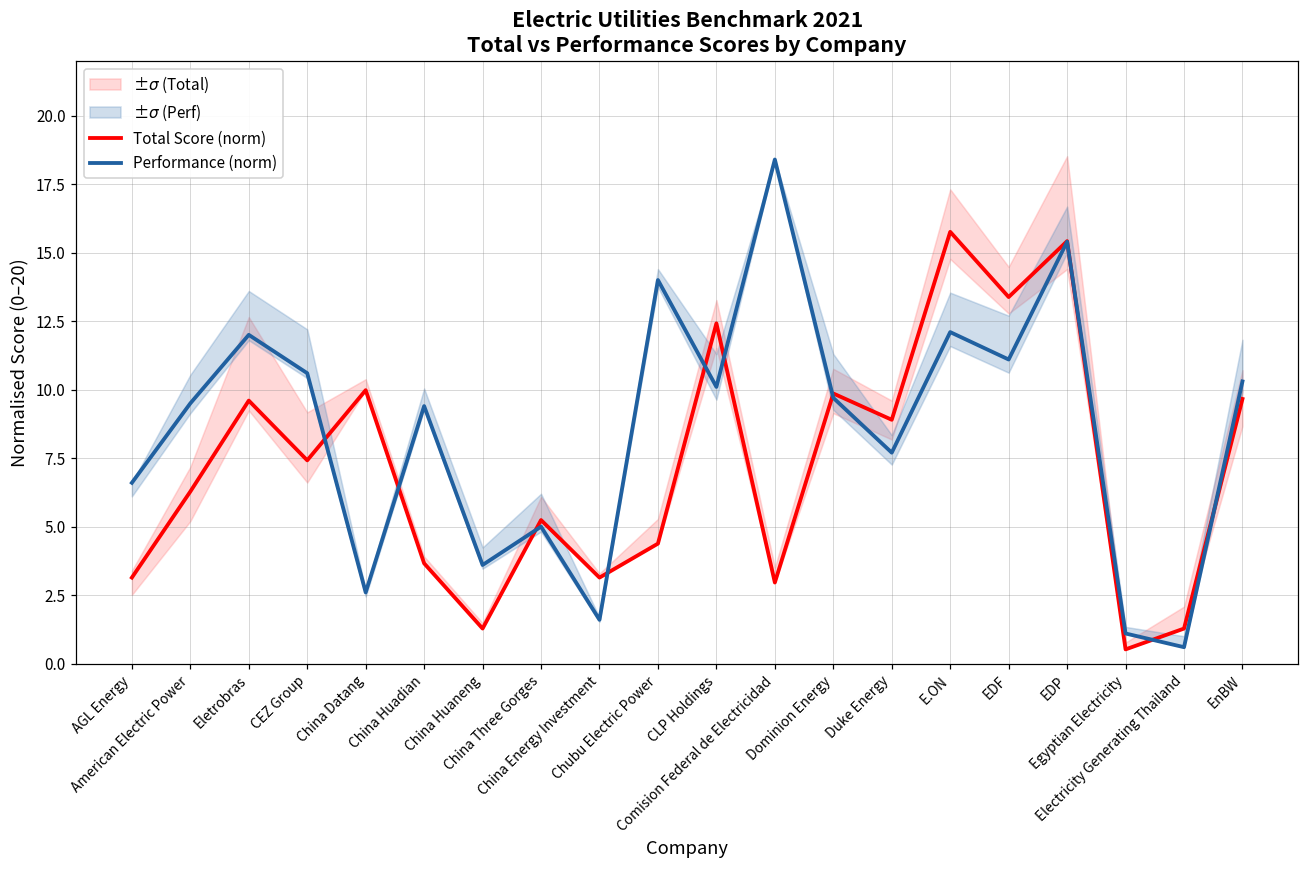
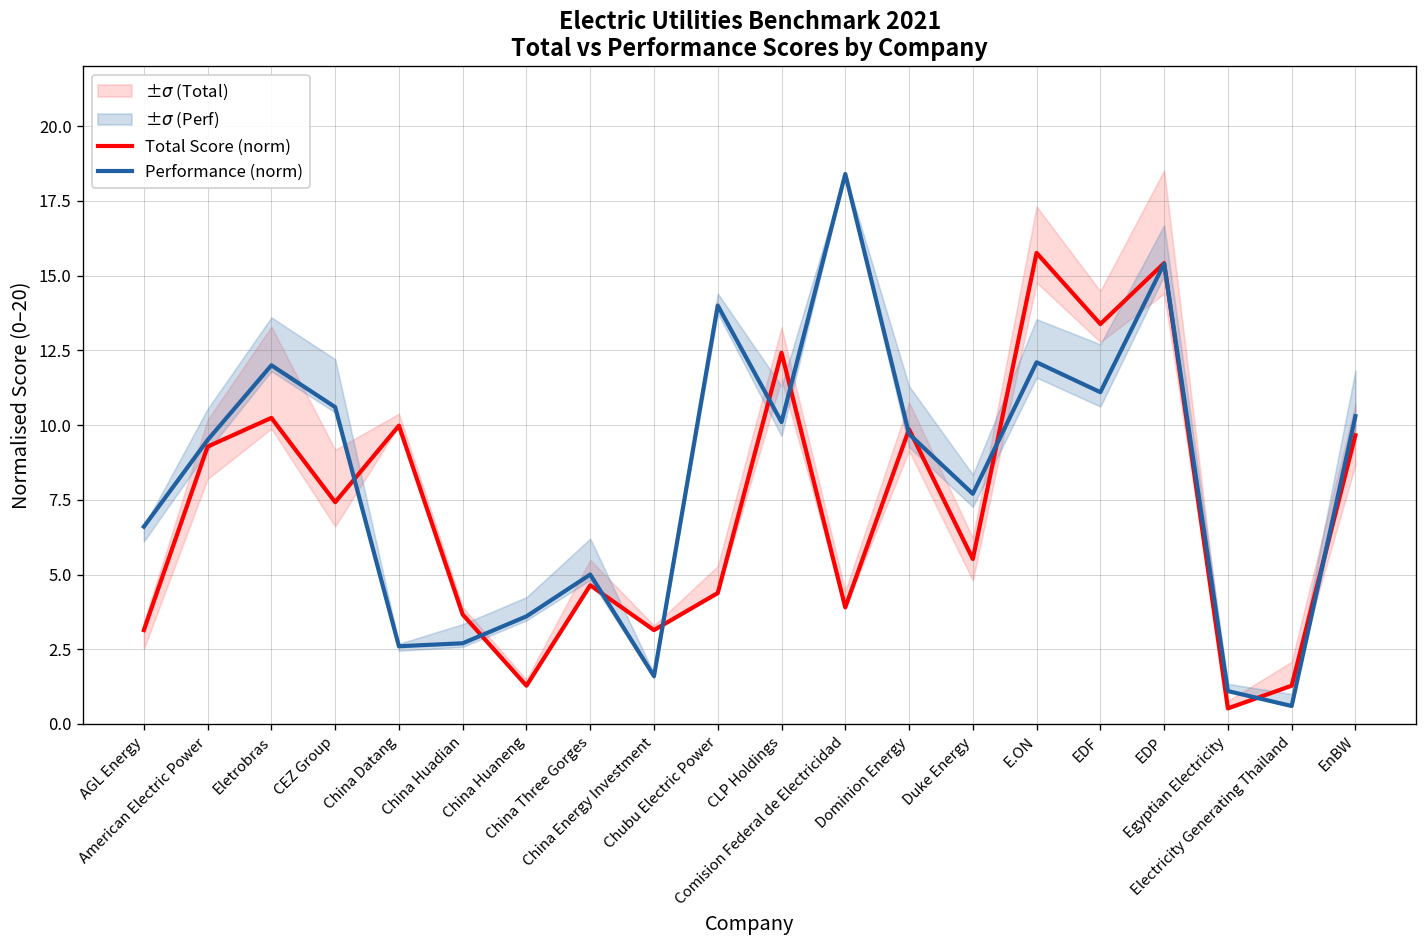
  {
    "Total Score (norm)": {
      "AGL Energy": 3.1,
-     "American Electric Power": 6.3,
-     "Eletrobras": 9.6,
+     "American Electric Power": 9.3,
+     "Eletrobras": 10.2,
      "CEZ Group": 7.4,
      "China Datang": 10.0,
      "China Huadian": 3.7,
      "China Huaneng": 1.3,
-     "China Three Gorges": 5.2,
+     "China Three Gorges": 4.6,
      "China Energy Investment": 3.1,
      "Chubu Electric Power": 4.4,
      "CLP Holdings": 12.4,
-     "Comision Federal de Electricidad": 3.0,
+     "Comision Federal de Electricidad": 3.9,
      "Dominion Energy": 9.9,
-     "Duke Energy": 8.9,
+     "Duke Energy": 5.5,
      "E.ON": 15.8,
      "EDF": 13.4,
      "Egyptian Electricity": 0.5,
      "Electricity Generating Thailand": 1.3,
      "EnBW": 9.7
    },
    "Performance (norm)": {
      "American Electric Power": 9.5,
      "Eletrobras": 12.0,
      "CEZ Group": 10.6,
-     "China Huadian": 9.4,
+     "China Huadian": 2.7,
      "China Huaneng": 3.6,
      "China Three Gorges": 5.0,
      "Chubu Electric Power": 14.0,
      "CLP Holdings": 10.1,
      "Dominion Energy": 9.7,
      "Duke Energy": 7.7,
      "E.ON": 12.1,
      "EDF": 11.1,
      "Egyptian Electricity": 1.1,
      "Electricity Generating Thailand": 0.6,
      "EnBW": 10.3
    }
  }
